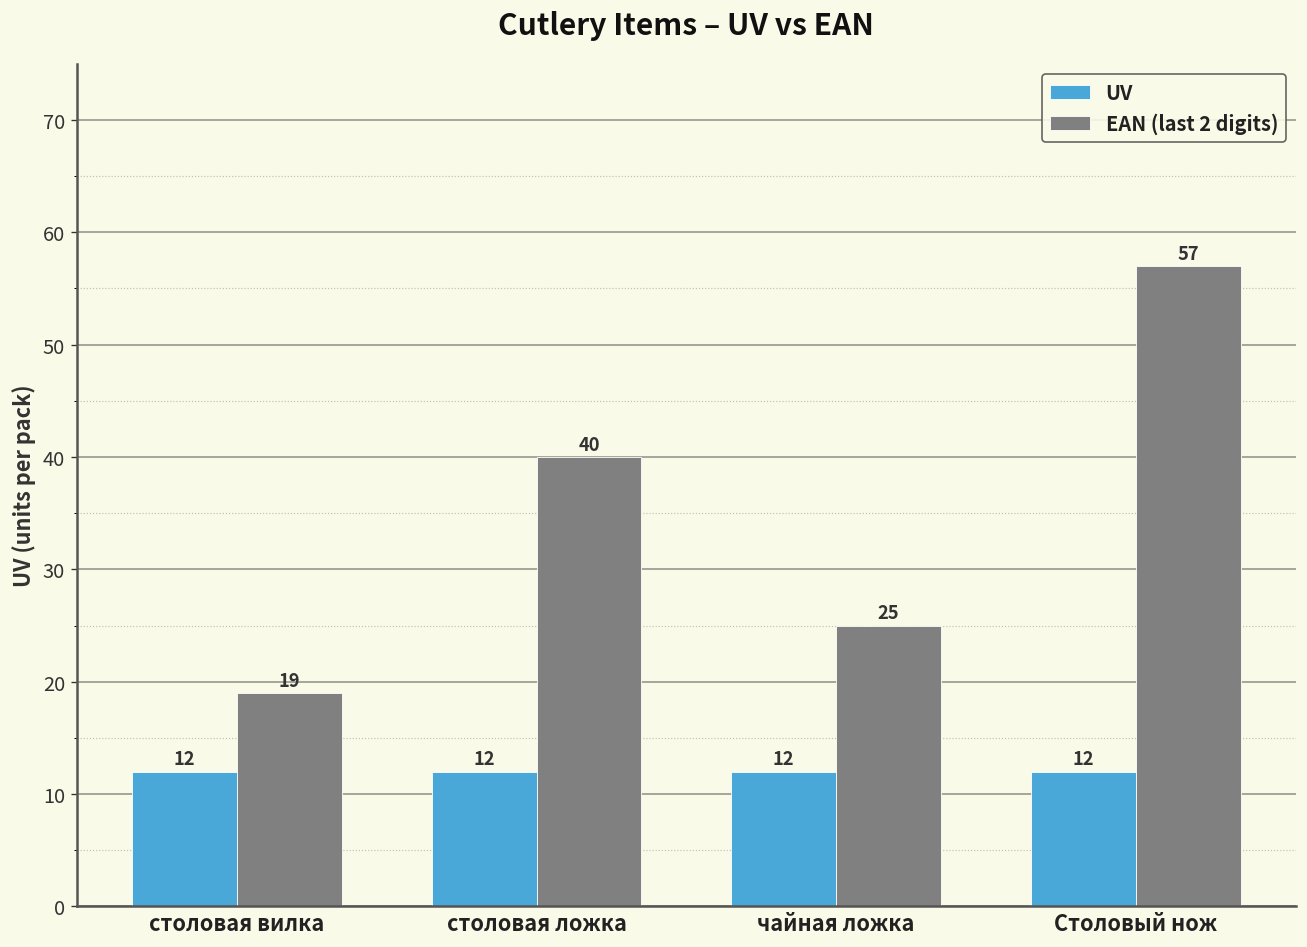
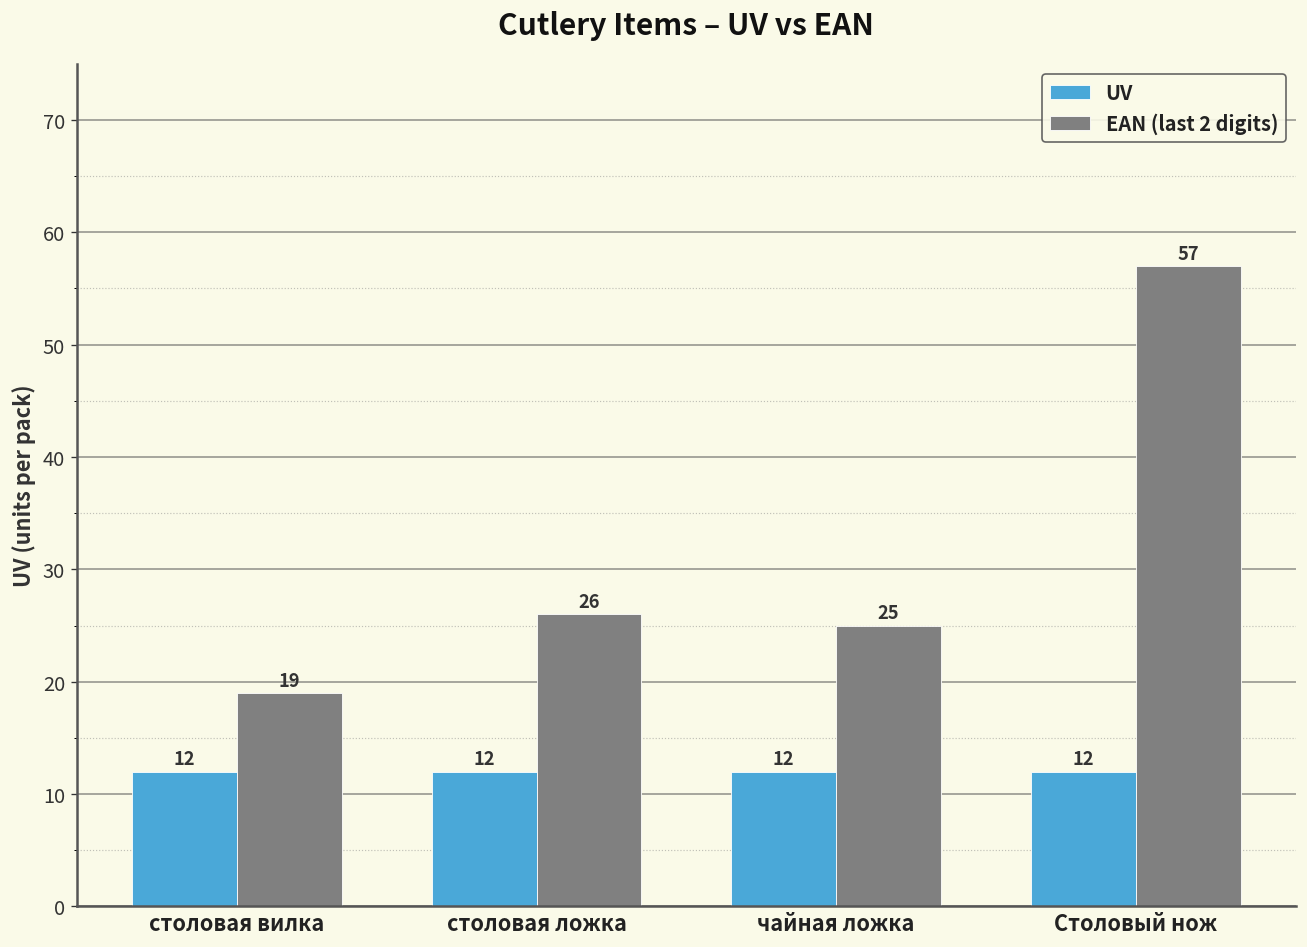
  {
    "UV": {
      "столовая вилка": 12,
      "столовая ложка": 12,
      "чайная ложка": 12,
      "Столовый нож": 12
    },
    "EAN (last 2 digits)": {
      "столовая вилка": 19,
-     "столовая ложка": 40,
+     "столовая ложка": 26,
      "чайная ложка": 25,
      "Столовый нож": 57
    }
  }
